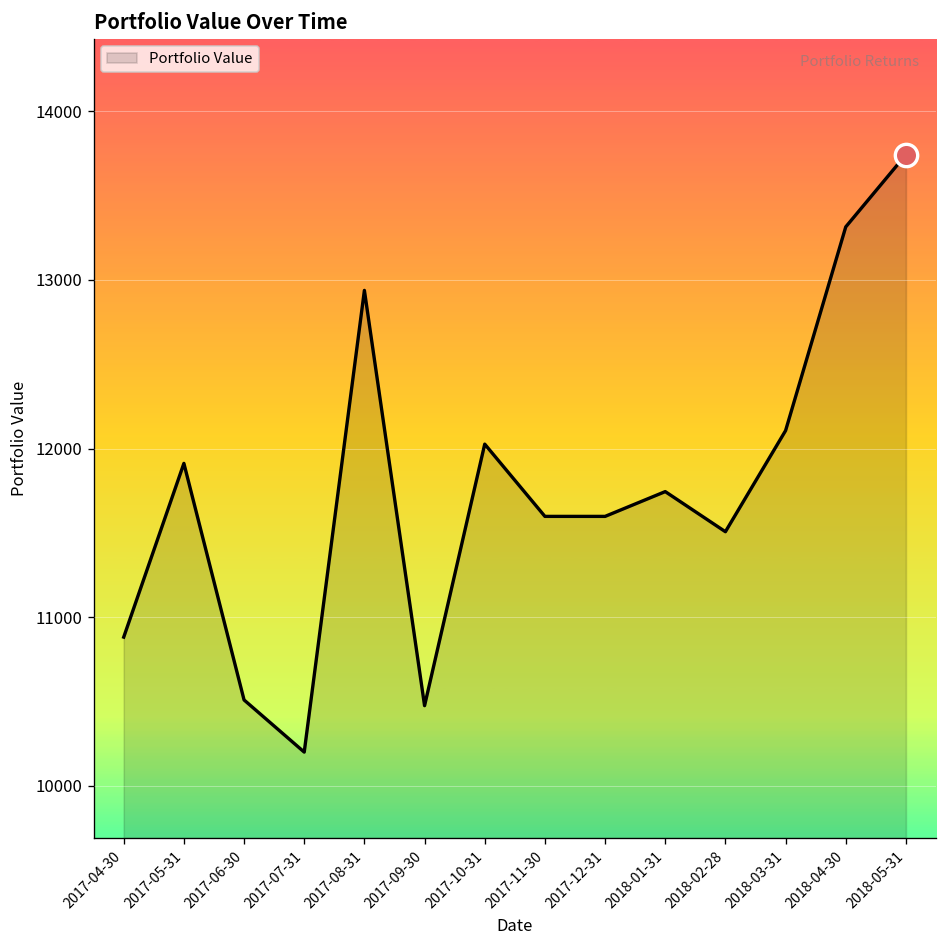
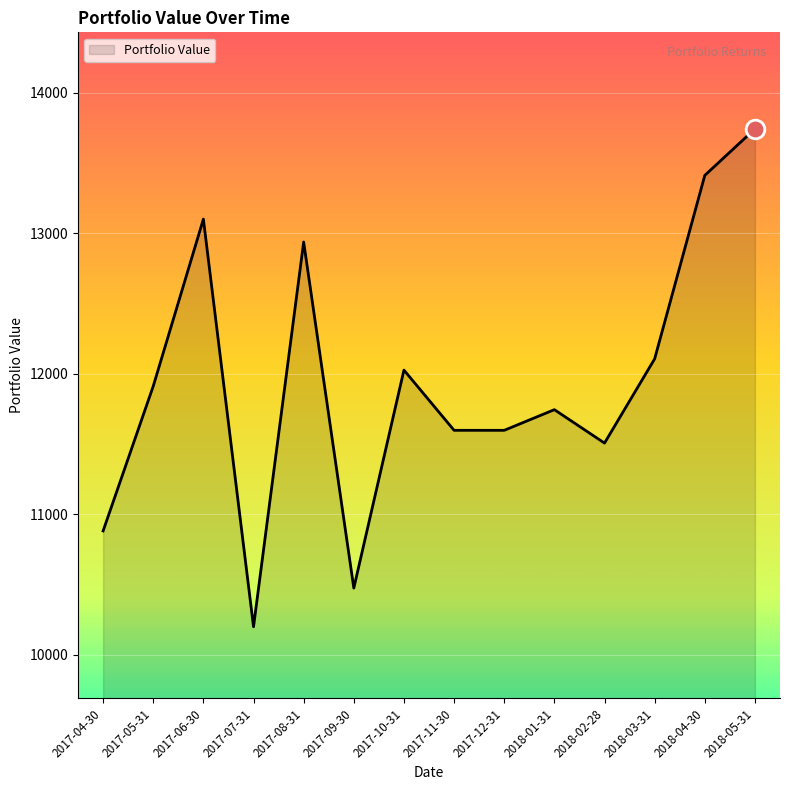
  {
    "Portfolio Value": {
      "2017-04-30": 10880,
      "2017-05-31": 11910,
-     "2017-06-30": 10510,
+     "2017-06-30": 13100,
      "2017-07-31": 10200,
      "2017-08-31": 12940,
      "2017-09-30": 10470,
      "2017-10-31": 12030,
      "2017-11-30": 11600,
      "2017-12-31": 11600,
      "2018-01-31": 11740,
      "2018-02-28": 11510,
      "2018-03-31": 12110,
-     "2018-04-30": 13310
+     "2018-04-30": 13410
    }
  }
